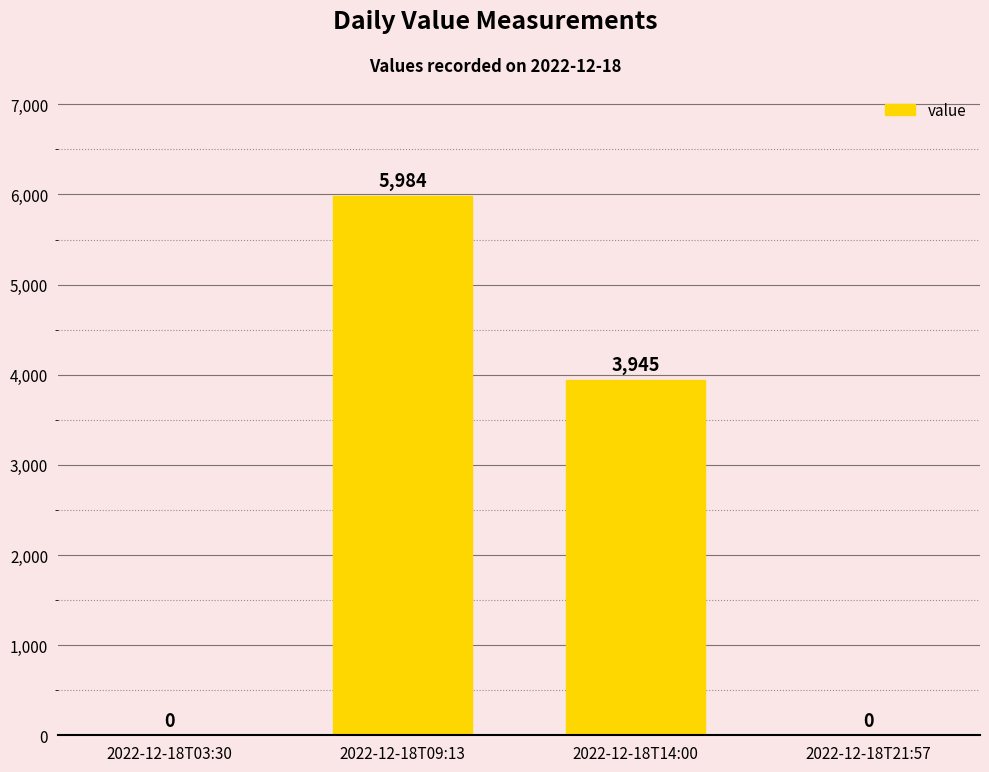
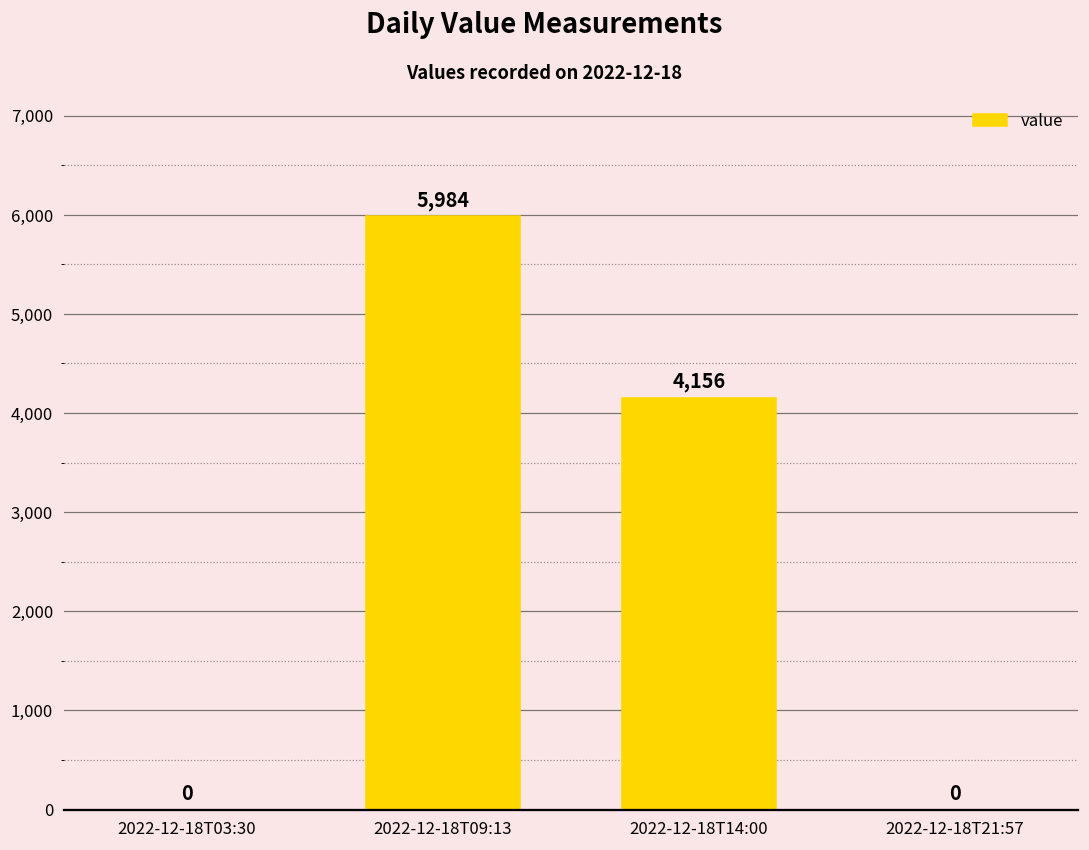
  {
    "2022-12-18T03:30": "0",
    "2022-12-18T09:13": "5,984",
-   "2022-12-18T14:00": "3,945",
+   "2022-12-18T14:00": "4,156",
    "2022-12-18T21:57": "0"
  }
